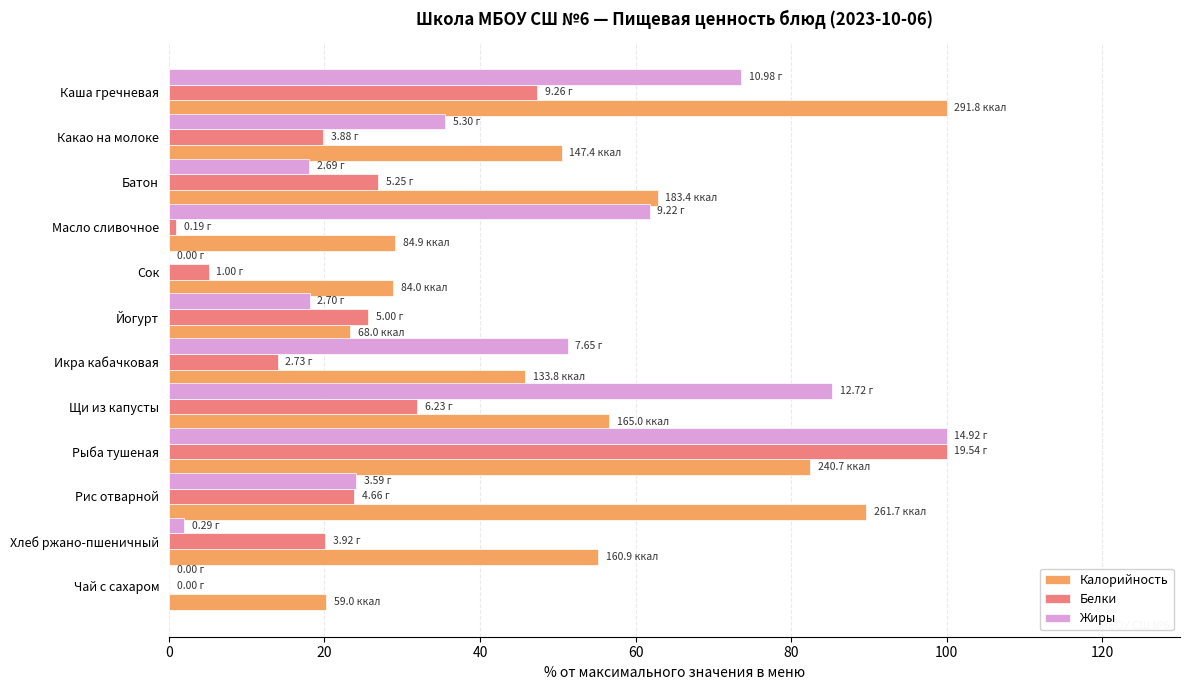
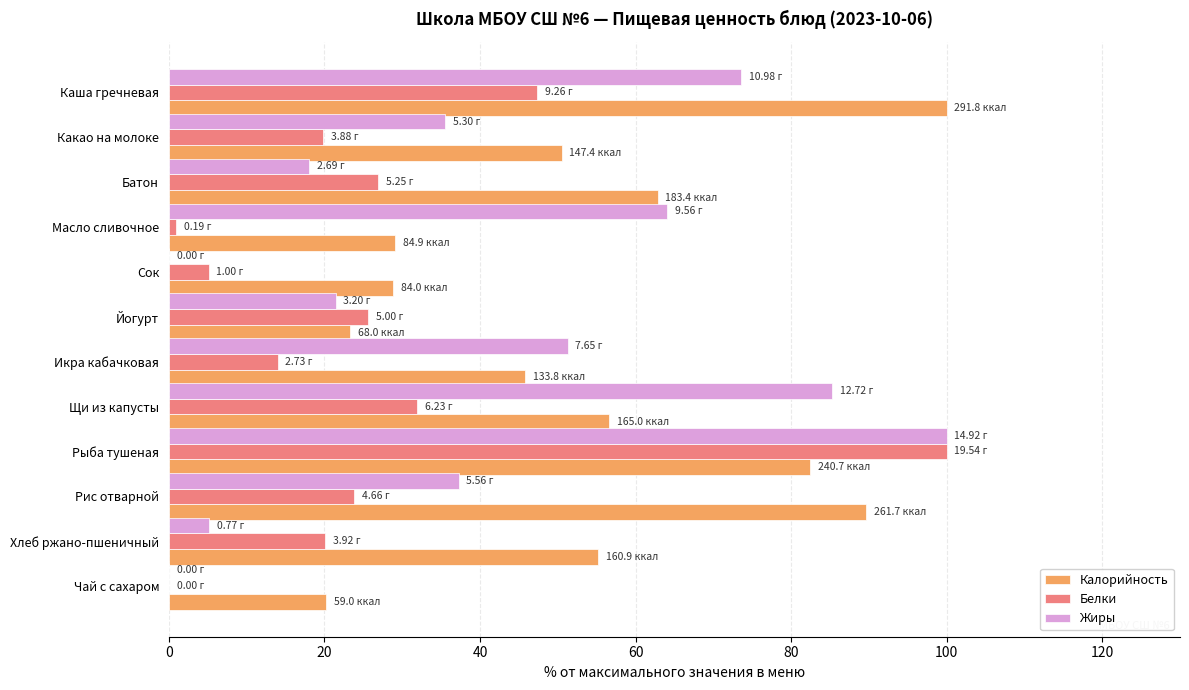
  {
    "Жиры": {
-     "Масло сливочное": 9.22,
+     "Масло сливочное": 9.56,
      "Сок": 0.00,
-     "Йогурт": 2.70,
-     "Рис отварной": 3.59,
-     "Хлеб ржано-пшеничный": 0.29,
+     "Йогурт": 3.20,
+     "Рис отварной": 5.56,
+     "Хлеб ржано-пшеничный": 0.77,
      "Чай с сахаром": 0.00
    }
  }
